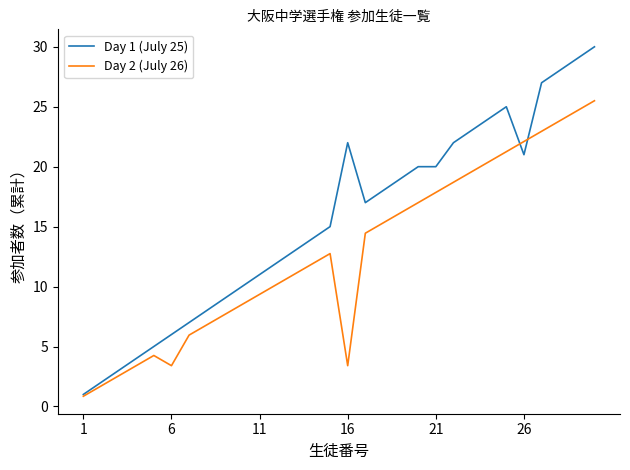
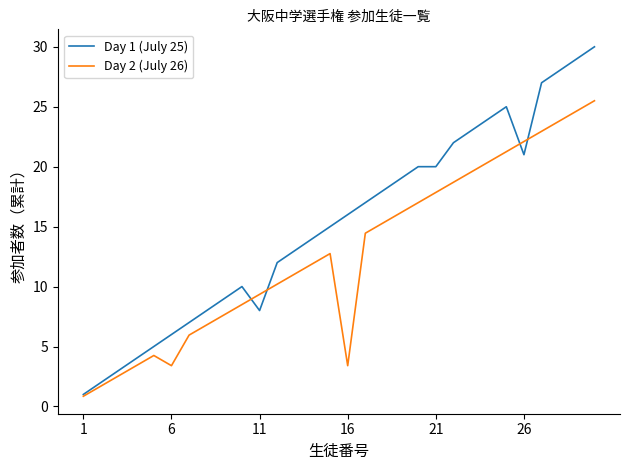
  {
    "Day 1 (July 25)": {
      "6": 6,
-     "11": 11,
-     "16": 22,
+     "11": 8,
+     "16": 16,
      "21": 20,
      "26": 21
    },
    "Day 2 (July 26)": {
      "6": 3.4,
      "11": 9.4,
      "16": 3.4,
      "21": 18,
      "26": 22
    }
  }
